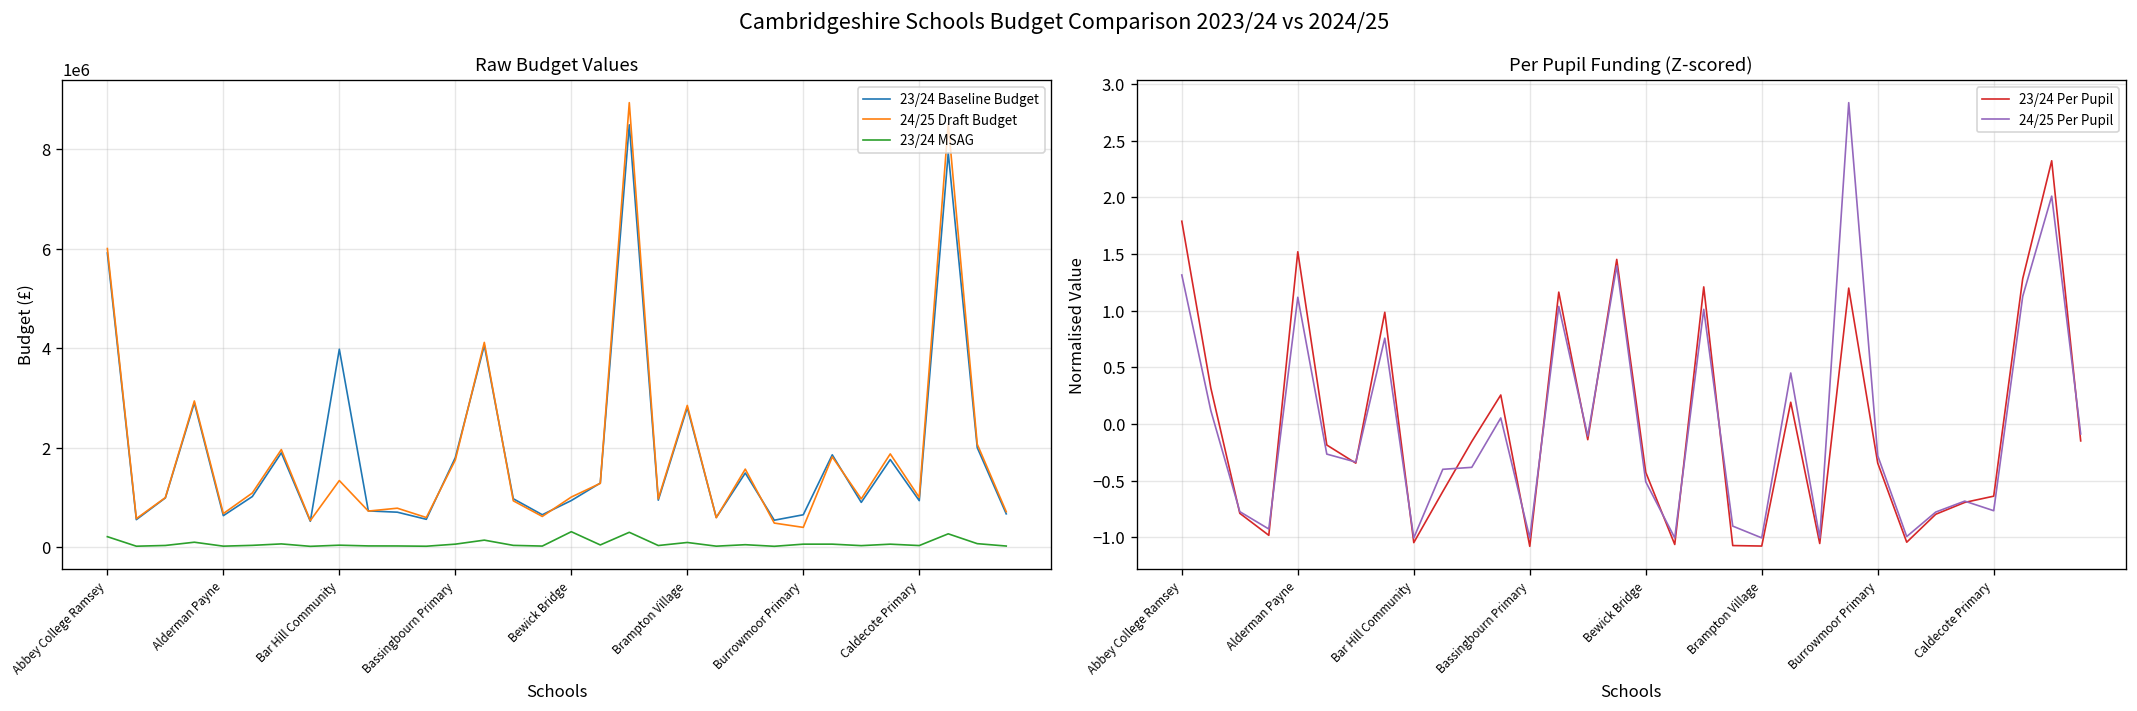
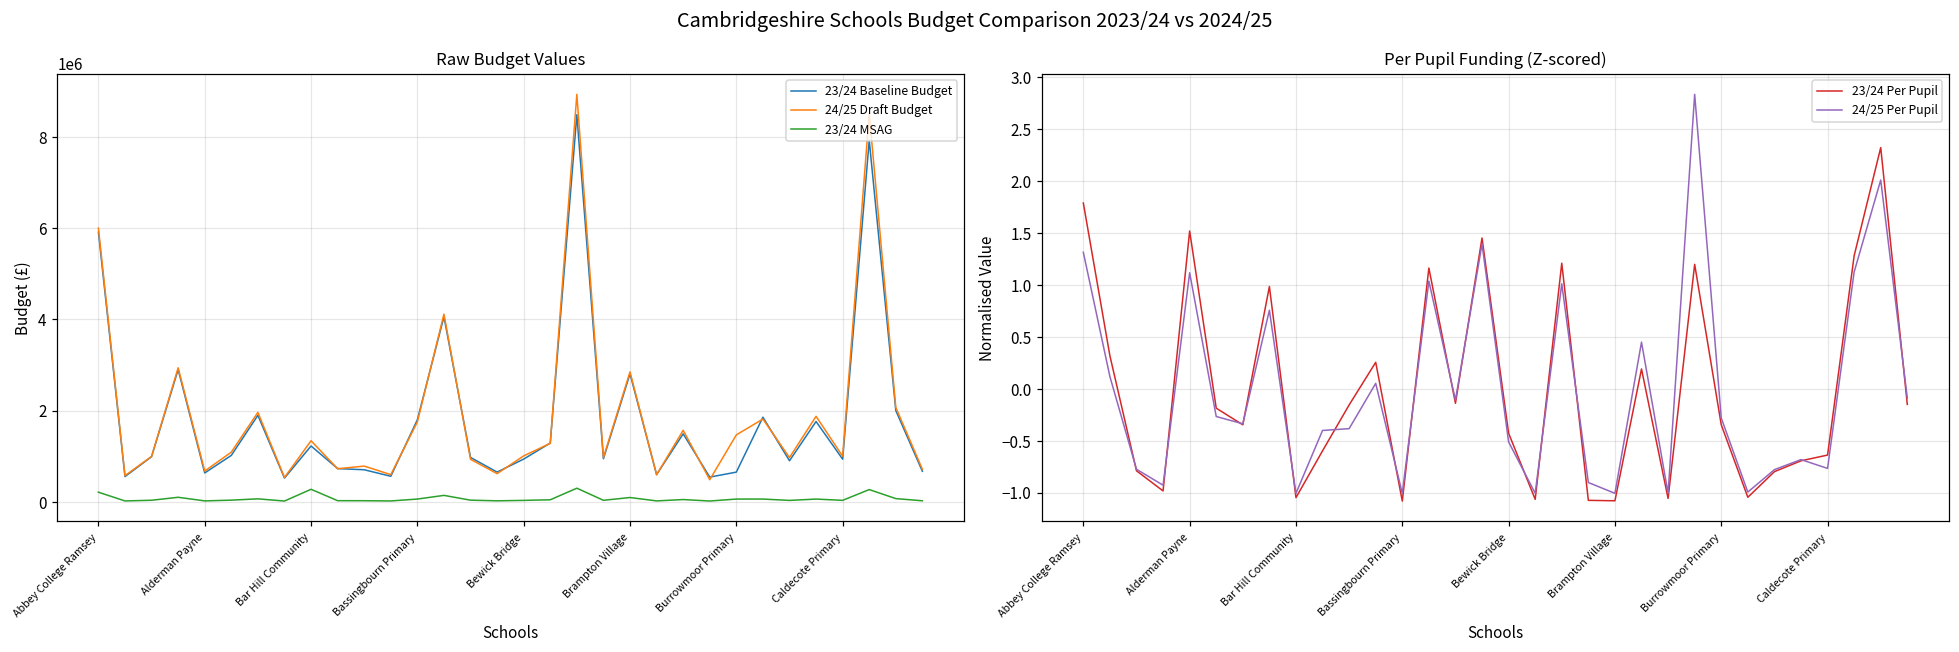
  {
    "Raw Budget Values": {
      "23/24 Baseline Budget": {
        "Abbey College Ramsey": 5900000,
-       "Bar Hill Community": 4000000,
+       "Bar Hill Community": 1200000,
        "Bewick Bridge": 900000,
        "Burrowmoor Primary": 700000,
        "Caldecote Primary": 900000
      },
      "24/25 Draft Budget": {
        "Abbey College Ramsey": 6000000,
        "Bar Hill Community": 1300000,
        "Bewick Bridge": 1000000,
-       "Burrowmoor Primary": 400000,
+       "Burrowmoor Primary": 1500000,
        "Caldecote Primary": 1000000
      },
      "23/24 MSAG": {
        "Abbey College Ramsey": 200000,
        "Alderman Payne": 0,
-       "Bar Hill Community": 0,
+       "Bar Hill Community": 300000,
        "Bassingbourn Primary": 100000,
-       "Bewick Bridge": 300000,
+       "Bewick Bridge": 0,
        "Brampton Village": 100000,
        "Burrowmoor Primary": 100000,
        "Caldecote Primary": 0
      }
    },
    "Per Pupil Funding (Z-scored)": {
      "23/24 Per Pupil": {
        "Abbey College Ramsey": 1.8,
        "Alderman Payne": 1.5,
        "Bar Hill Community": -1.0,
        "Bassingbourn Primary": -1.1,
        "Bewick Bridge": -0.4,
        "Brampton Village": -1.1,
        "Burrowmoor Primary": -0.3,
        "Caldecote Primary": -0.6
      },
      "24/25 Per Pupil": {
        "Abbey College Ramsey": 1.3,
        "Alderman Payne": 1.1,
        "Bar Hill Community": -1.0,
        "Bassingbourn Primary": -1.0,
        "Bewick Bridge": -0.5,
        "Brampton Village": -1.0,
        "Burrowmoor Primary": -0.3,
        "Caldecote Primary": -0.8
      }
    }
  }
